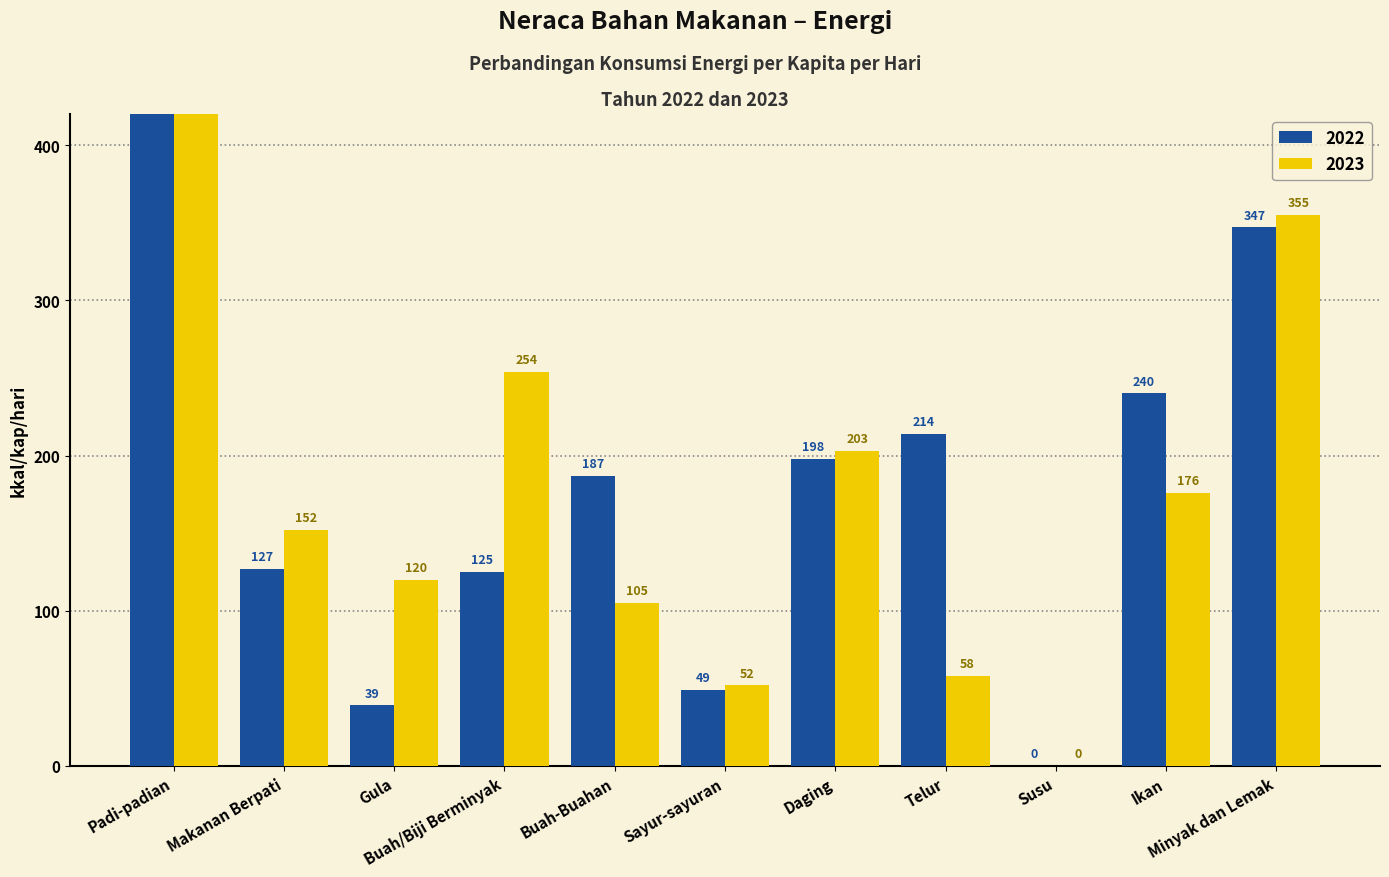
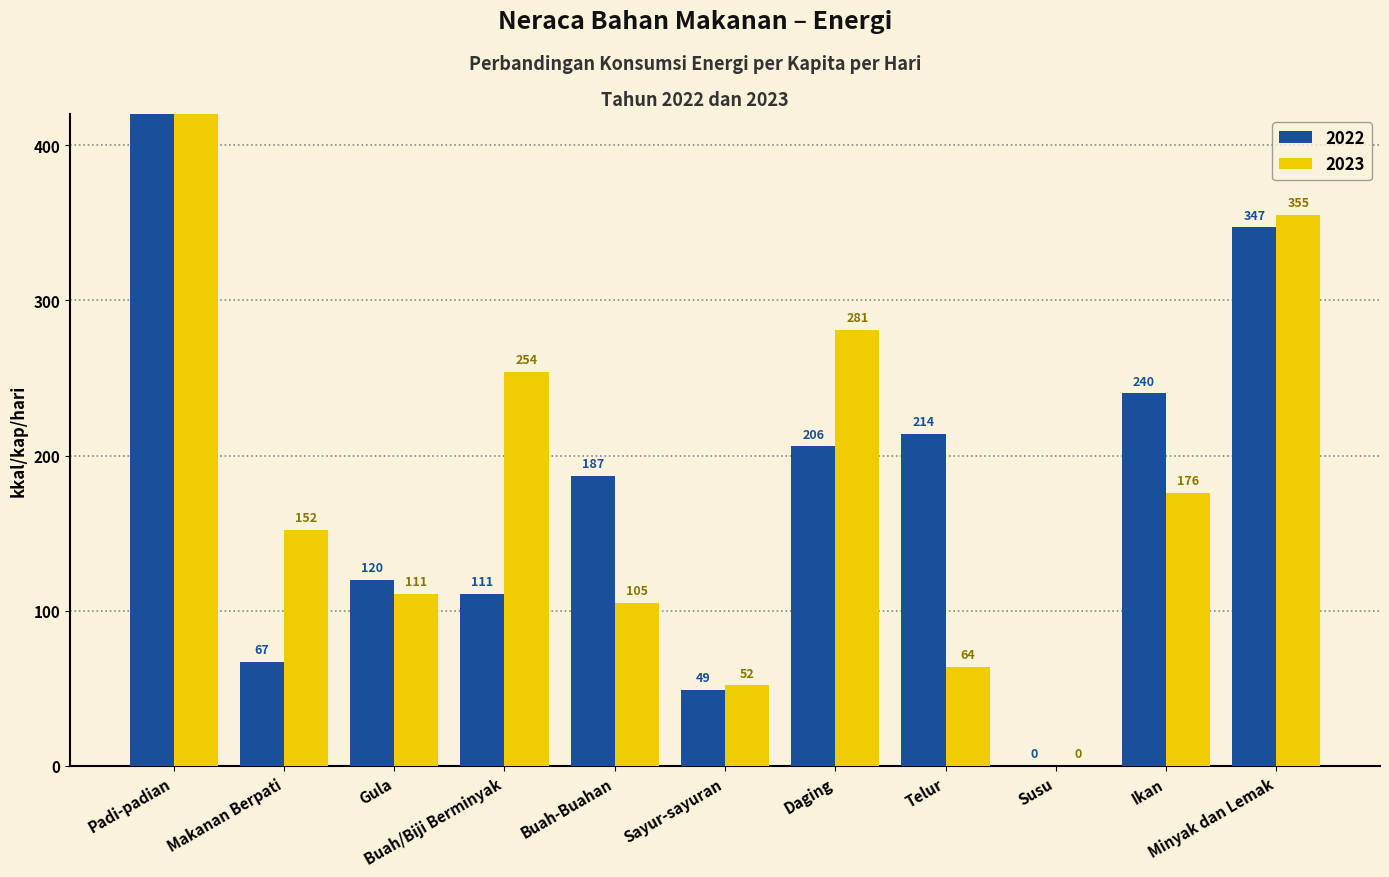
  {
    "2022": {
-     "Makanan Berpati": 127,
-     "Gula": 39,
-     "Buah/Biji Berminyak": 125,
+     "Makanan Berpati": 67,
+     "Gula": 120,
+     "Buah/Biji Berminyak": 111,
      "Buah-Buahan": 187,
      "Sayur-sayuran": 49,
-     "Daging": 198,
+     "Daging": 206,
      "Telur": 214,
      "Susu": 0,
      "Ikan": 240,
      "Minyak dan Lemak": 347
    },
    "2023": {
      "Makanan Berpati": 152,
-     "Gula": 120,
+     "Gula": 111,
      "Buah/Biji Berminyak": 254,
      "Buah-Buahan": 105,
      "Sayur-sayuran": 52,
-     "Daging": 203,
-     "Telur": 58,
+     "Daging": 281,
+     "Telur": 64,
      "Susu": 0,
      "Ikan": 176,
      "Minyak dan Lemak": 355
    }
  }
